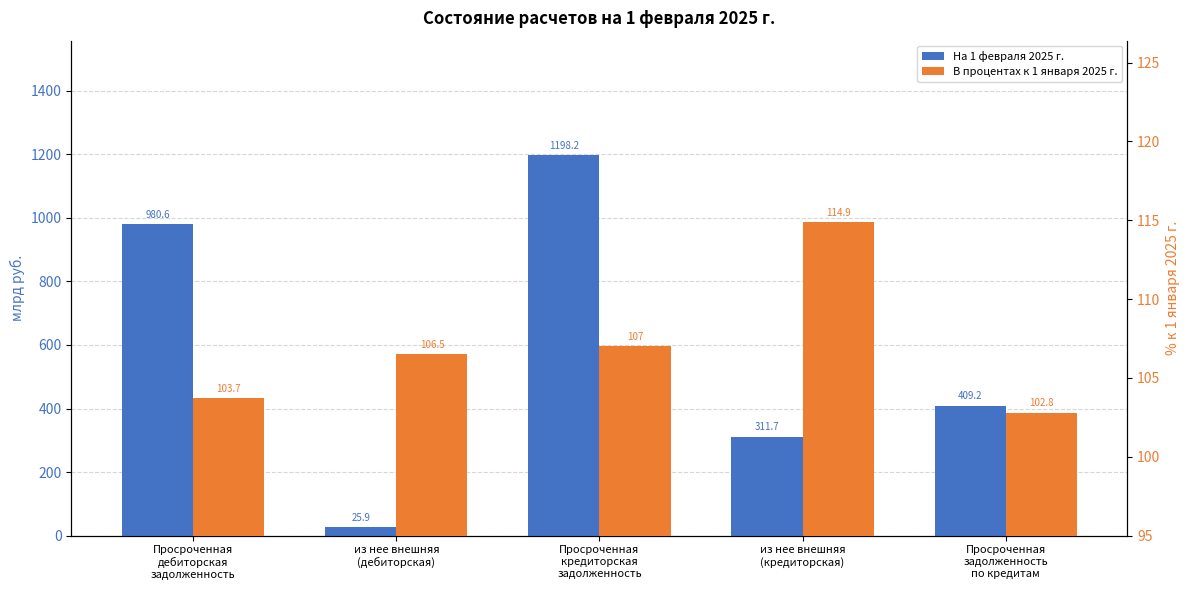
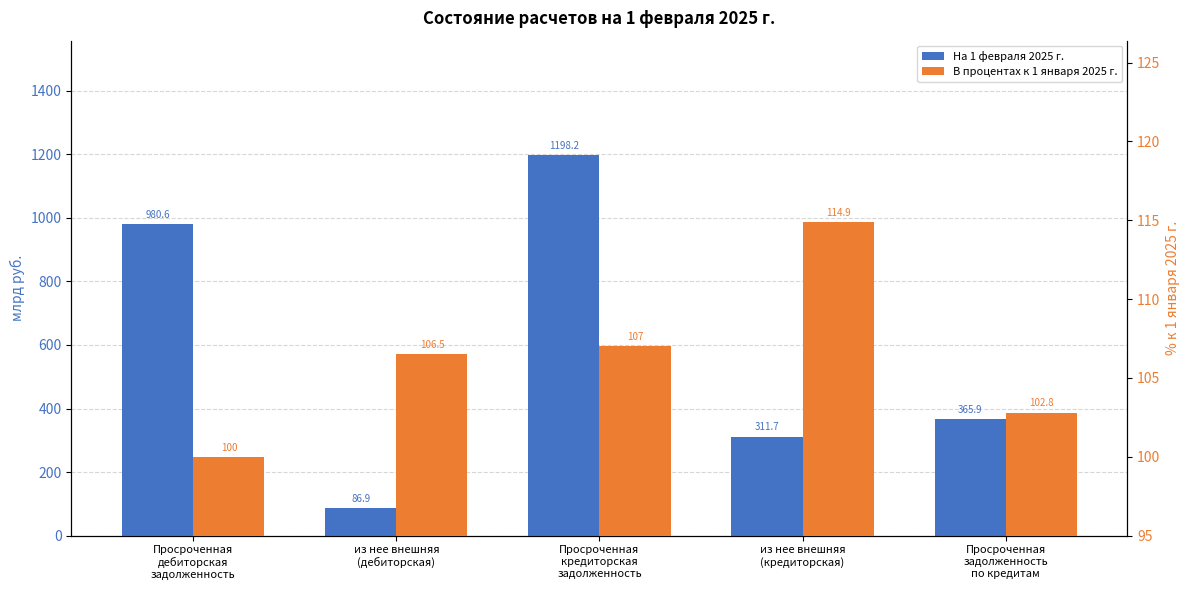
  {
    "На 1 февраля 2025 г.": {
      "Просроченная дебиторская задолженность": 980.6,
-     "из нее внешняя (дебиторская)": 25.9,
+     "из нее внешняя (дебиторская)": 86.9,
      "Просроченная кредиторская задолженность": 1198.2,
      "из нее внешняя (кредиторская)": 311.7,
-     "Просроченная задолженность по кредитам": 409.2
+     "Просроченная задолженность по кредитам": 365.9
    },
    "В процентах к 1 января 2025 г.": {
-     "Просроченная дебиторская задолженность": 103.7,
+     "Просроченная дебиторская задолженность": 100,
      "из нее внешняя (дебиторская)": 106.5,
      "Просроченная кредиторская задолженность": 107,
      "из нее внешняя (кредиторская)": 114.9,
      "Просроченная задолженность по кредитам": 102.8
    }
  }
